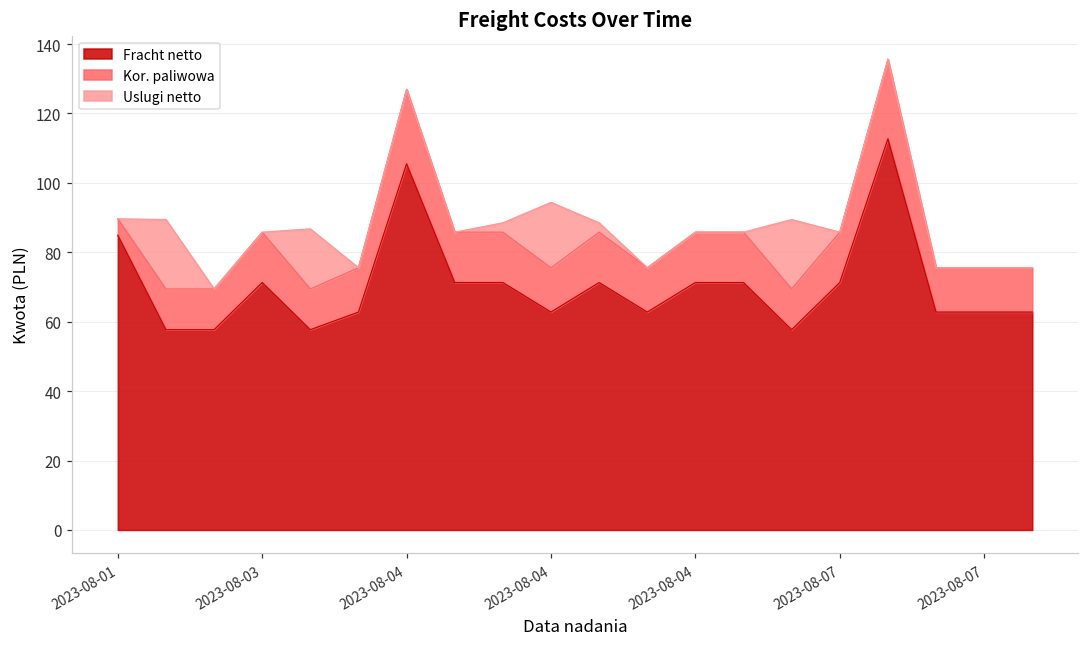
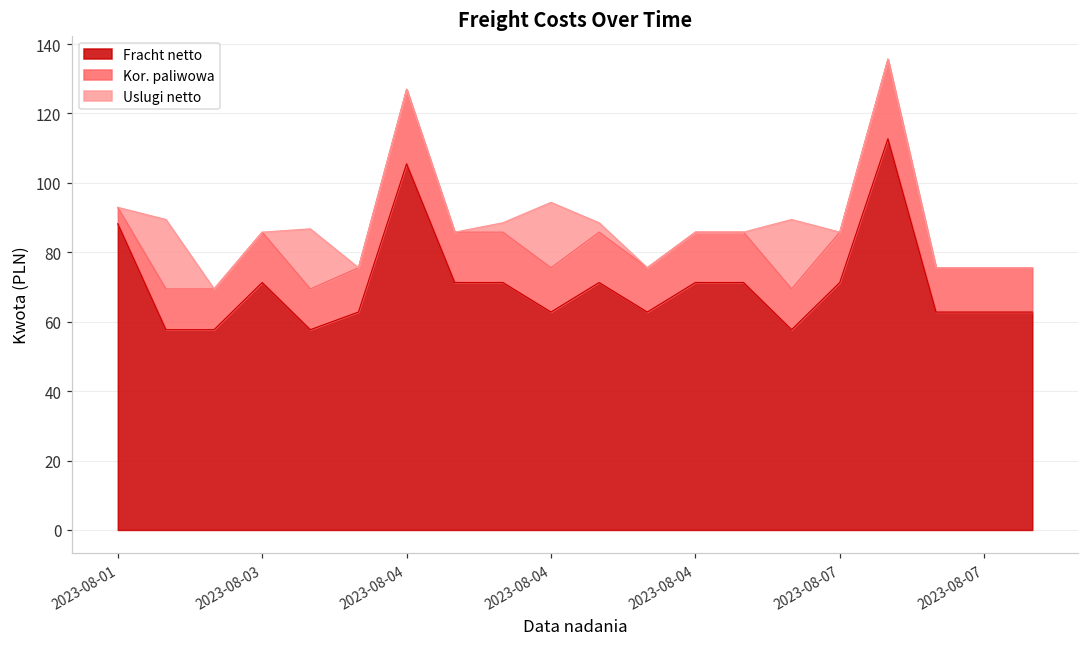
  {
    "Fracht netto": {
-     "2023-08-01": 85
+     "2023-08-01": 88
    }
  }
